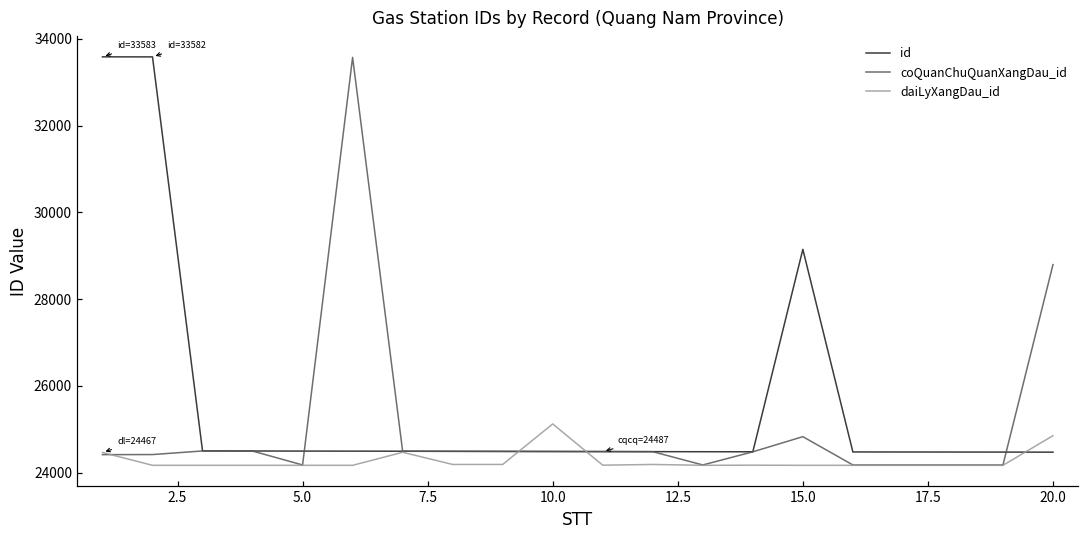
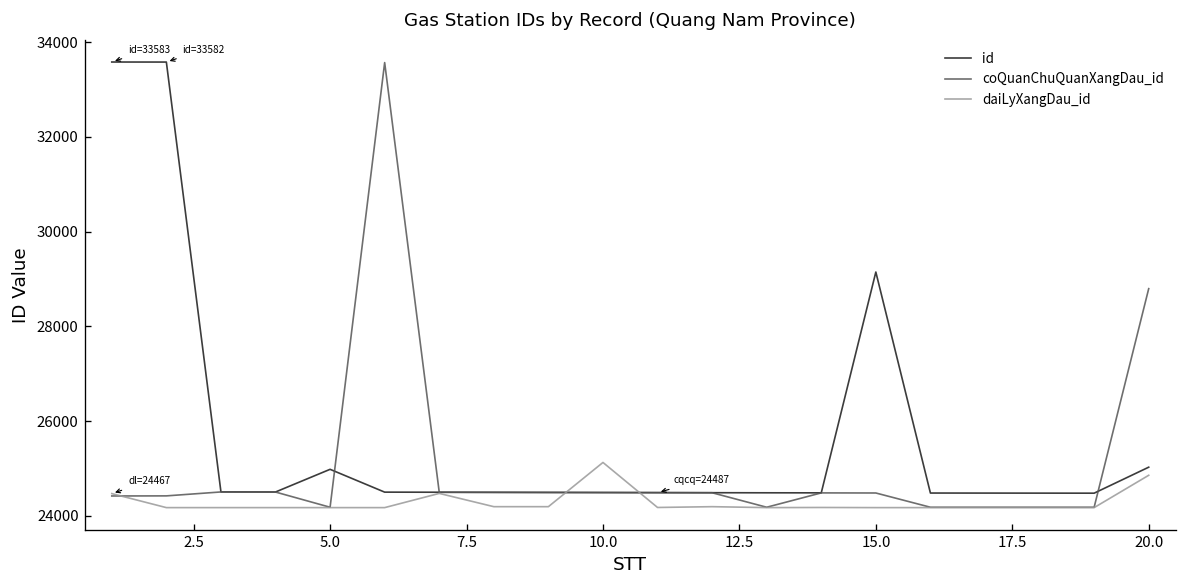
  {
    "id": {
-     "5.0": 24500,
+     "5.0": 25000,
      "15.0": 29100,
-     "20.0": 24500
+     "20.0": 25000
    },
    "coQuanChuQuanXangDau_id": {
-     "15.0": 24800,
+     "15.0": 24500,
      "20.0": 28800
    },
    "daiLyXangDau_id": {
      "10.0": 25100,
      "15.0": 24200,
      "20.0": 24900
    }
  }
